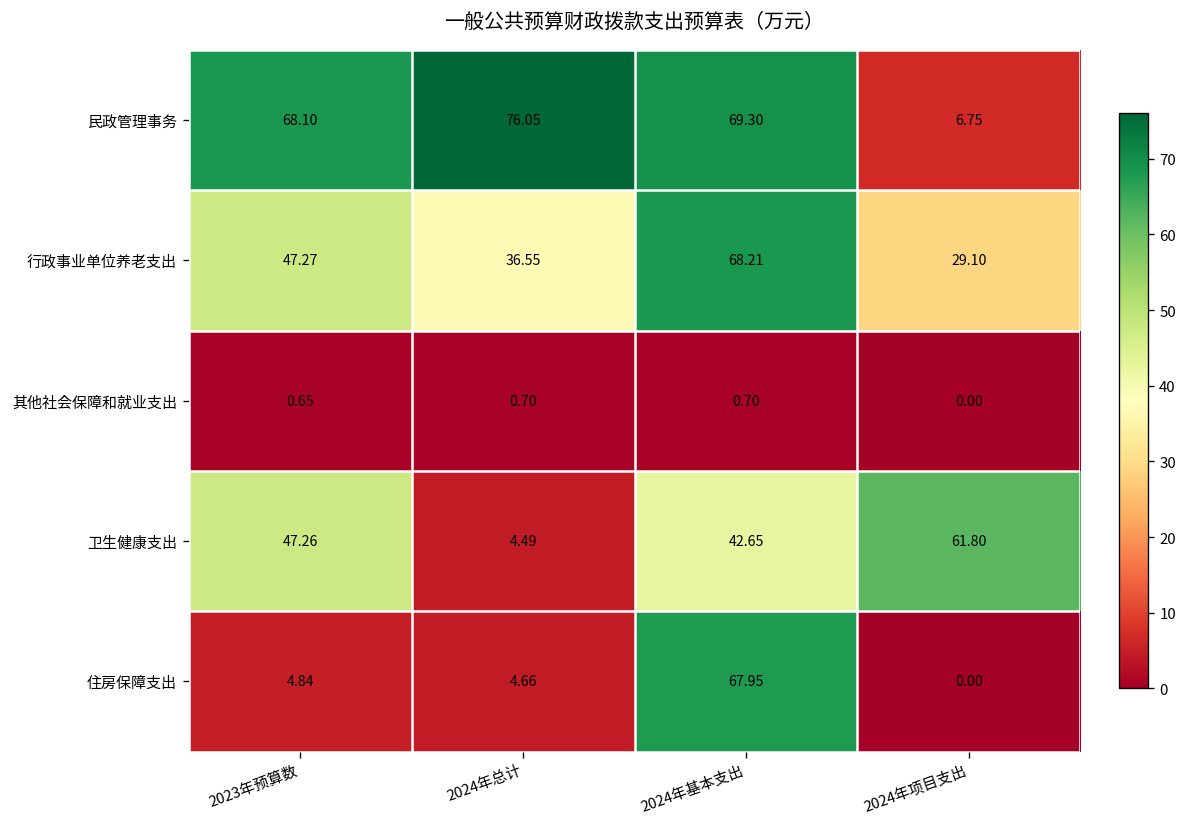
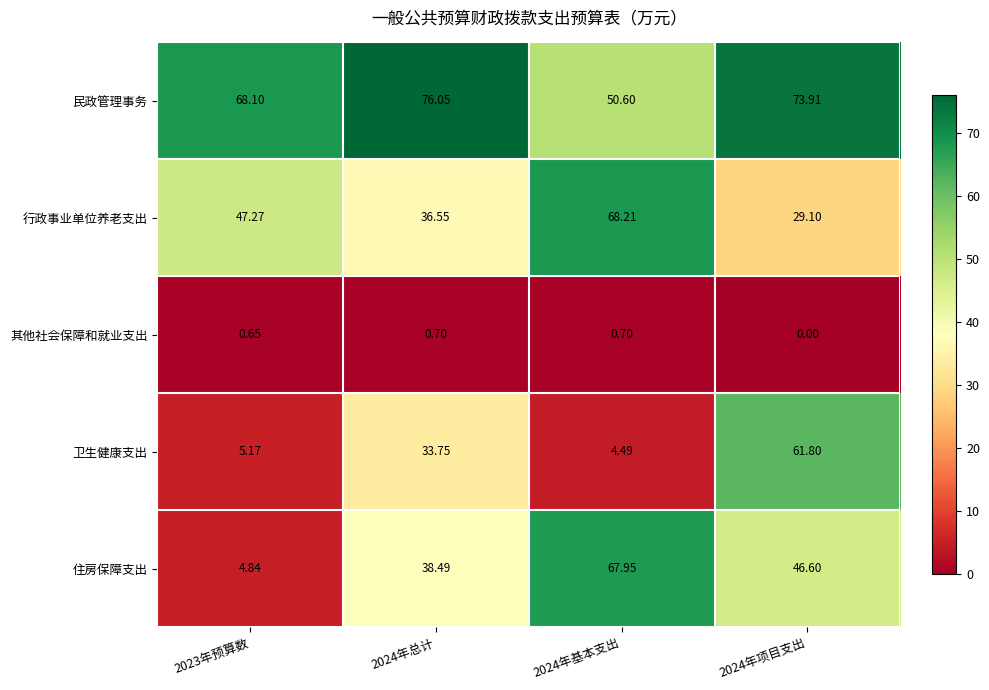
  {
    "民政管理事务": {
      "2023年预算数": 68.10,
      "2024年总计": 76.05,
-     "2024年基本支出": 69.30,
-     "2024年项目支出": 6.75
+     "2024年基本支出": 50.60,
+     "2024年项目支出": 73.91
    },
    "行政事业单位养老支出": {
      "2023年预算数": 47.27,
      "2024年总计": 36.55,
      "2024年基本支出": 68.21,
      "2024年项目支出": 29.10
    },
    "其他社会保障和就业支出": {
      "2023年预算数": 0.65,
      "2024年总计": 0.70,
      "2024年基本支出": 0.70,
      "2024年项目支出": 0.00
    },
    "卫生健康支出": {
-     "2023年预算数": 47.26,
-     "2024年总计": 4.49,
-     "2024年基本支出": 42.65,
+     "2023年预算数": 5.17,
+     "2024年总计": 33.75,
+     "2024年基本支出": 4.49,
      "2024年项目支出": 61.80
    },
    "住房保障支出": {
      "2023年预算数": 4.84,
-     "2024年总计": 4.66,
+     "2024年总计": 38.49,
      "2024年基本支出": 67.95,
-     "2024年项目支出": 0.00
+     "2024年项目支出": 46.60
    }
  }
